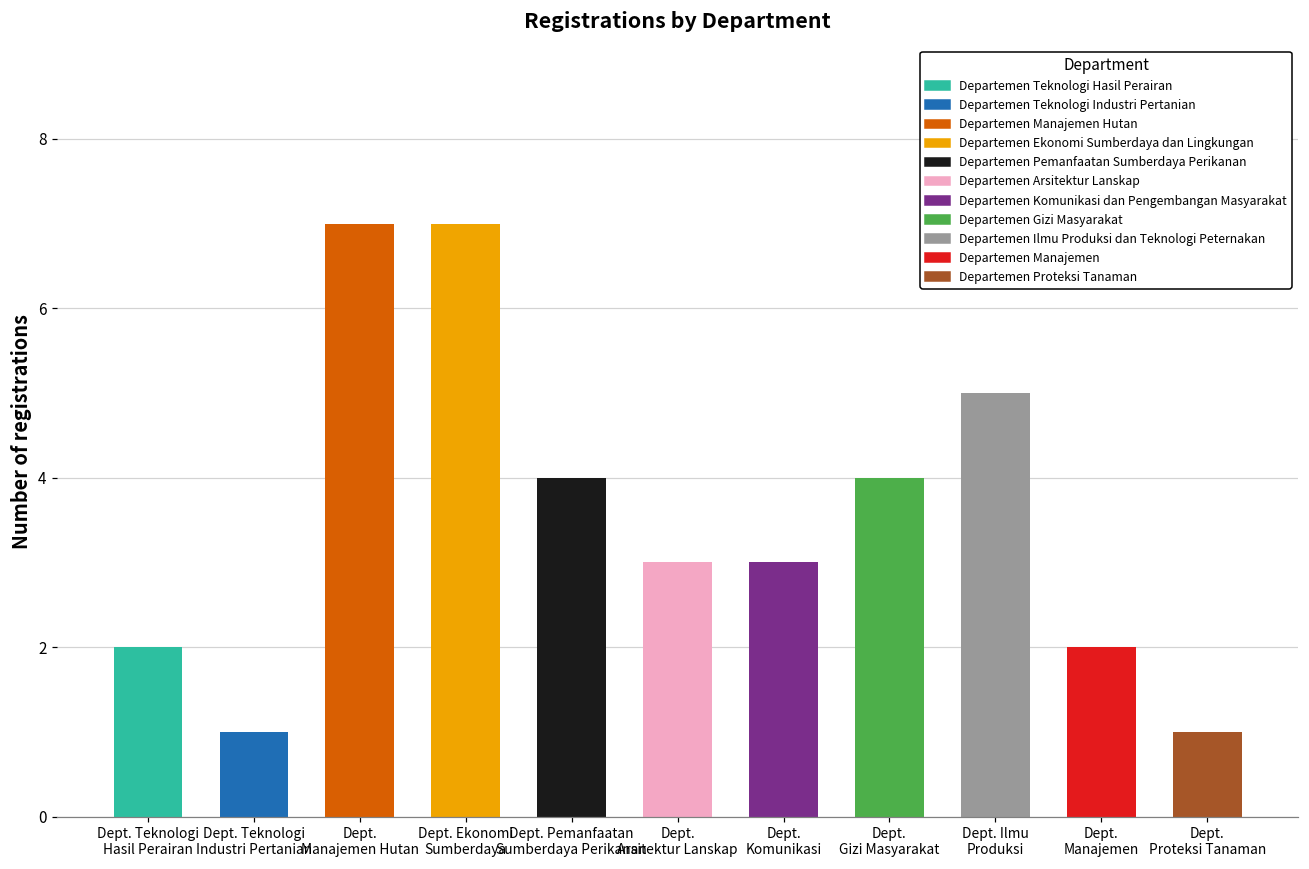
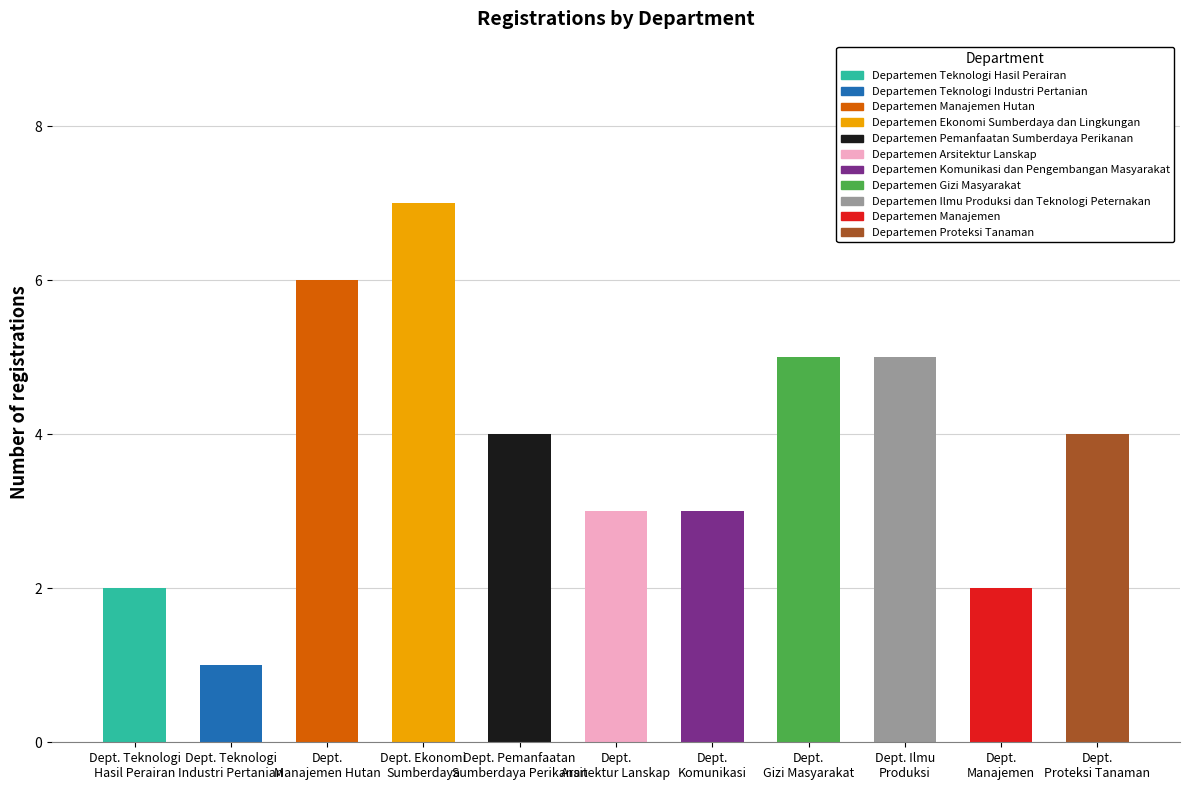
  {
    "Dept. Teknologi Hasil Perairan": 2,
    "Dept. Teknologi Industri Pertanian": 1,
-   "Dept. Manajemen Hutan": 7,
+   "Dept. Manajemen Hutan": 6,
    "Dept. Komunikasi": 3,
-   "Dept. Gizi Masyarakat": 4,
+   "Dept. Gizi Masyarakat": 5,
    "Dept. Ilmu Produksi": 5,
    "Dept. Manajemen": 2,
-   "Dept. Proteksi Tanaman": 1
+   "Dept. Proteksi Tanaman": 4
  }
